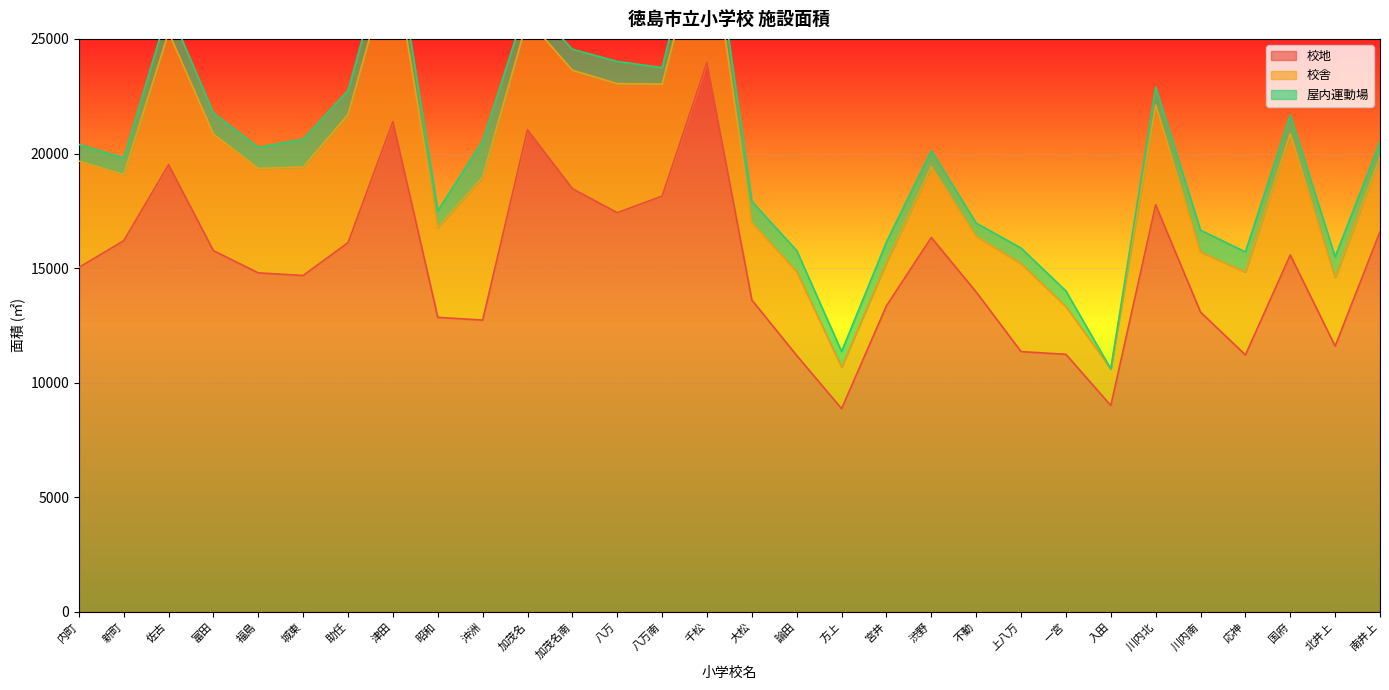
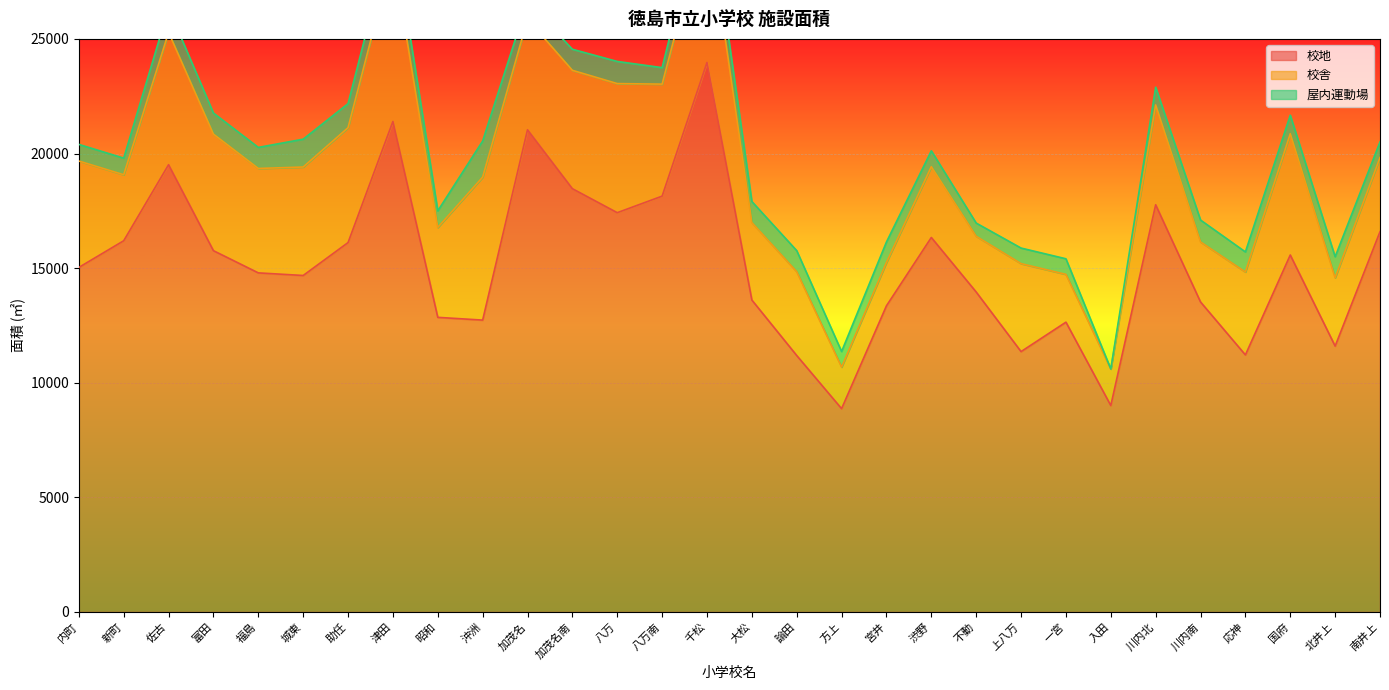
  {
    "校地": {
      "内町": 15000,
      "新町": 16200,
      "佐古": 19500,
      "富田": 15800,
      "福島": 14800,
      "城東": 14700,
      "助任": 16100,
      "津田": 21400,
      "昭和": 12900,
      "沖洲": 12700,
      "加茂名": 21000,
      "加茂名南": 18500,
      "八万": 17400,
      "八万南": 18100,
      "千松": 24000,
      "大松": 13600,
      "論田": 11200,
      "方上": 8900,
      "宮井": 13400,
      "渋野": 16300,
      "不動": 14000,
      "上八万": 11400,
-     "一宮": 11200,
+     "一宮": 12600,
      "入田": 9000,
      "川内北": 17800,
-     "川内南": 13100,
+     "川内南": 13500,
      "応神": 11200,
      "国府": 15600,
      "北井上": 11600,
      "南井上": 16600
    },
    "校舎": {
      "内町": 4600,
      "新町": 2900,
      "富田": 5100,
      "福島": 4600,
      "城東": 4700,
-     "助任": 5600,
+     "助任": 5000,
      "昭和": 3900,
      "沖洲": 6200,
      "加茂名南": 5200,
      "八万": 5600,
      "八万南": 4900,
      "大松": 3400,
      "論田": 3700,
      "方上": 1800,
      "宮井": 1900,
      "渋野": 3100,
      "不動": 2400,
      "上八万": 3800,
      "一宮": 2100,
      "川内北": 4400,
      "川内南": 2600,
      "応神": 3600,
      "国府": 5300,
      "北井上": 3000,
      "南井上": 3200
    },
    "屋内運動場": {
      "内町": 700,
      "新町": 700,
      "富田": 900,
      "福島": 900,
      "城東": 1200,
      "助任": 1000,
      "昭和": 700,
      "沖洲": 1600,
      "加茂名南": 900,
      "八万": 1000,
      "八万南": 700,
      "大松": 900,
      "論田": 900,
      "方上": 700,
      "宮井": 900,
      "渋野": 700,
      "不動": 600,
      "上八万": 700,
      "一宮": 700,
      "川内北": 800,
      "川内南": 1000,
      "応神": 900,
      "国府": 800,
      "北井上": 900,
      "南井上": 700
    }
  }
